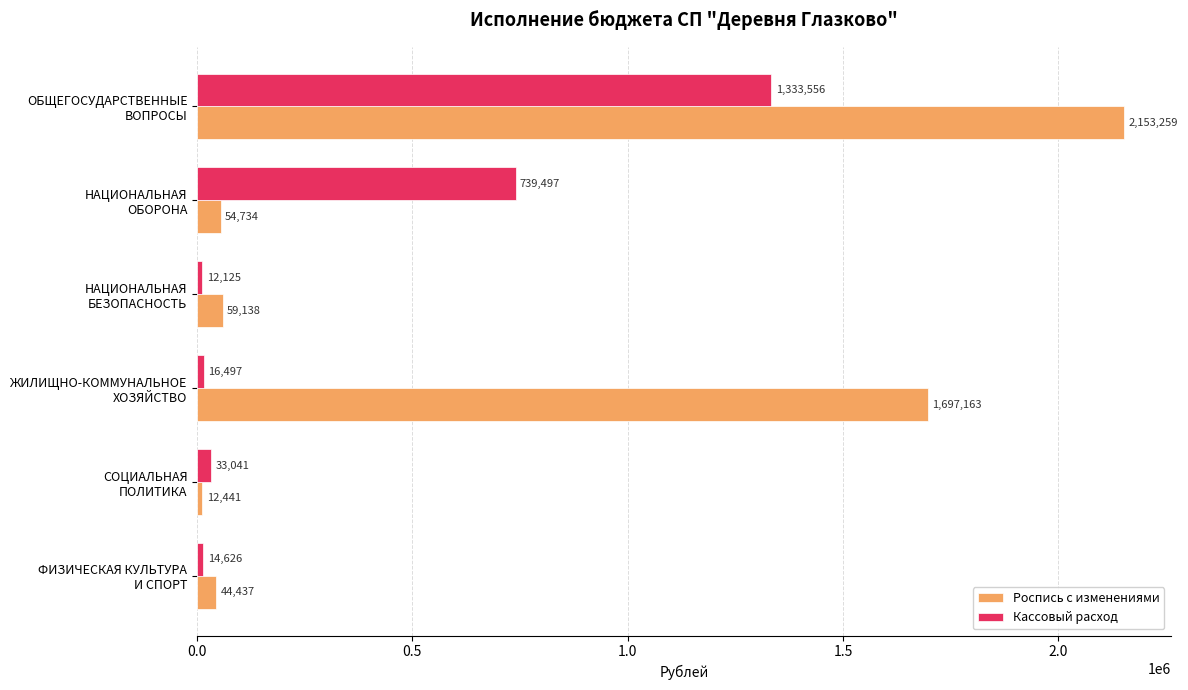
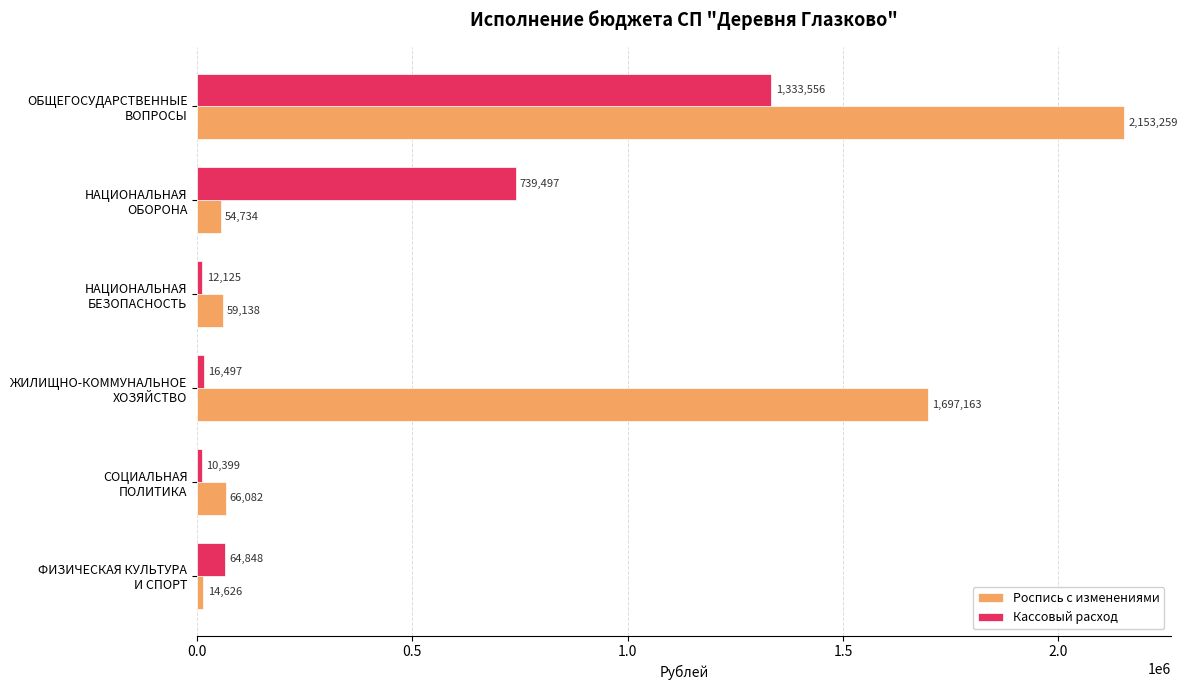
  {
    "Роспись с изменениями": {
      "ОБЩЕГОСУДАРСТВЕННЫЕ ВОПРОСЫ": "2,153,259",
      "НАЦИОНАЛЬНАЯ ОБОРОНА": "54,734",
      "НАЦИОНАЛЬНАЯ БЕЗОПАСНОСТЬ": "59,138",
      "ЖИЛИЩНО-КОММУНАЛЬНОЕ ХОЗЯЙСТВО": "1,697,163",
-     "СОЦИАЛЬНАЯ ПОЛИТИКА": "12,441",
-     "ФИЗИЧЕСКАЯ КУЛЬТУРА И СПОРТ": "44,437"
+     "СОЦИАЛЬНАЯ ПОЛИТИКА": "66,082",
+     "ФИЗИЧЕСКАЯ КУЛЬТУРА И СПОРТ": "14,626"
    },
    "Кассовый расход": {
      "ОБЩЕГОСУДАРСТВЕННЫЕ ВОПРОСЫ": "1,333,556",
      "НАЦИОНАЛЬНАЯ ОБОРОНА": "739,497",
      "НАЦИОНАЛЬНАЯ БЕЗОПАСНОСТЬ": "12,125",
      "ЖИЛИЩНО-КОММУНАЛЬНОЕ ХОЗЯЙСТВО": "16,497",
-     "СОЦИАЛЬНАЯ ПОЛИТИКА": "33,041",
-     "ФИЗИЧЕСКАЯ КУЛЬТУРА И СПОРТ": "14,626"
+     "СОЦИАЛЬНАЯ ПОЛИТИКА": "10,399",
+     "ФИЗИЧЕСКАЯ КУЛЬТУРА И СПОРТ": "64,848"
    }
  }
